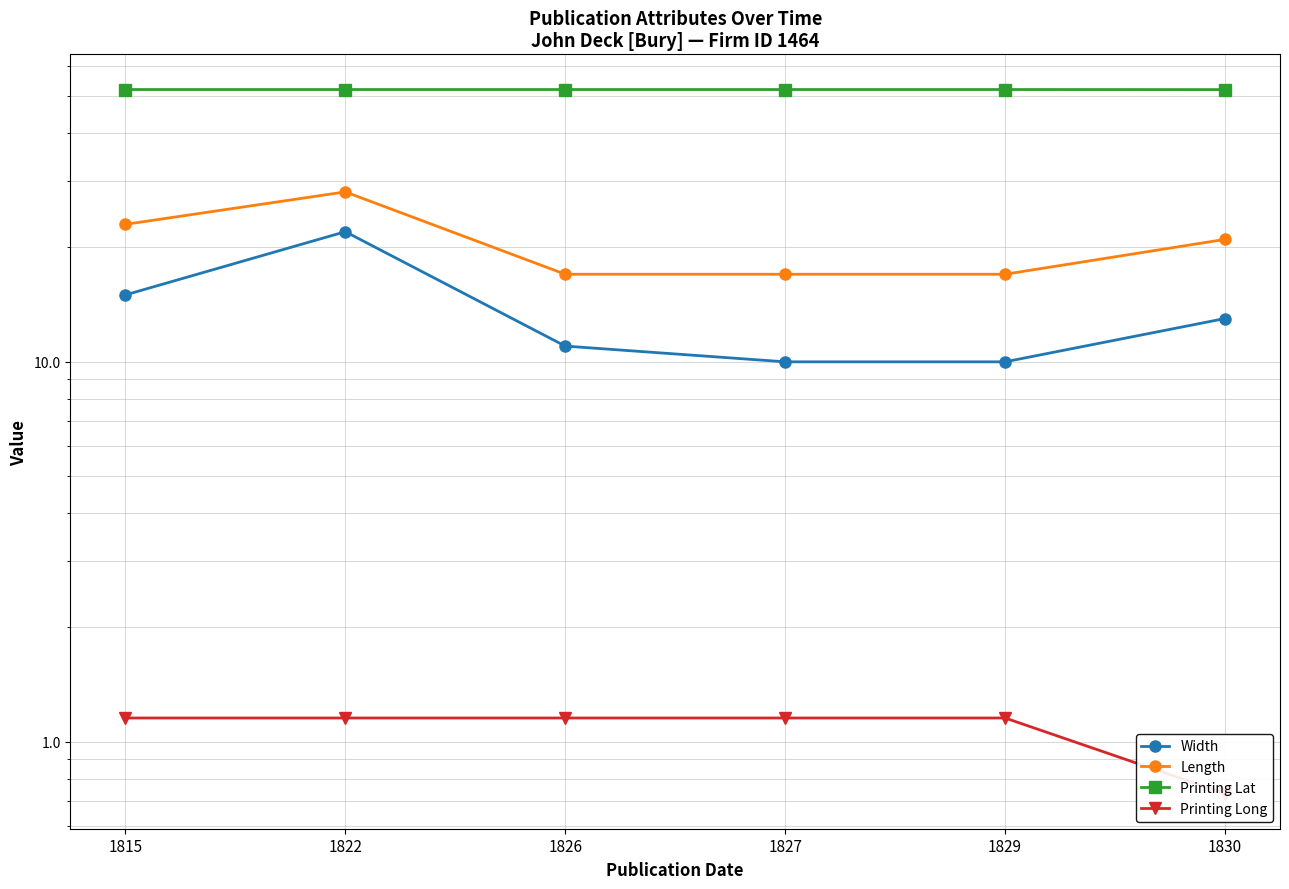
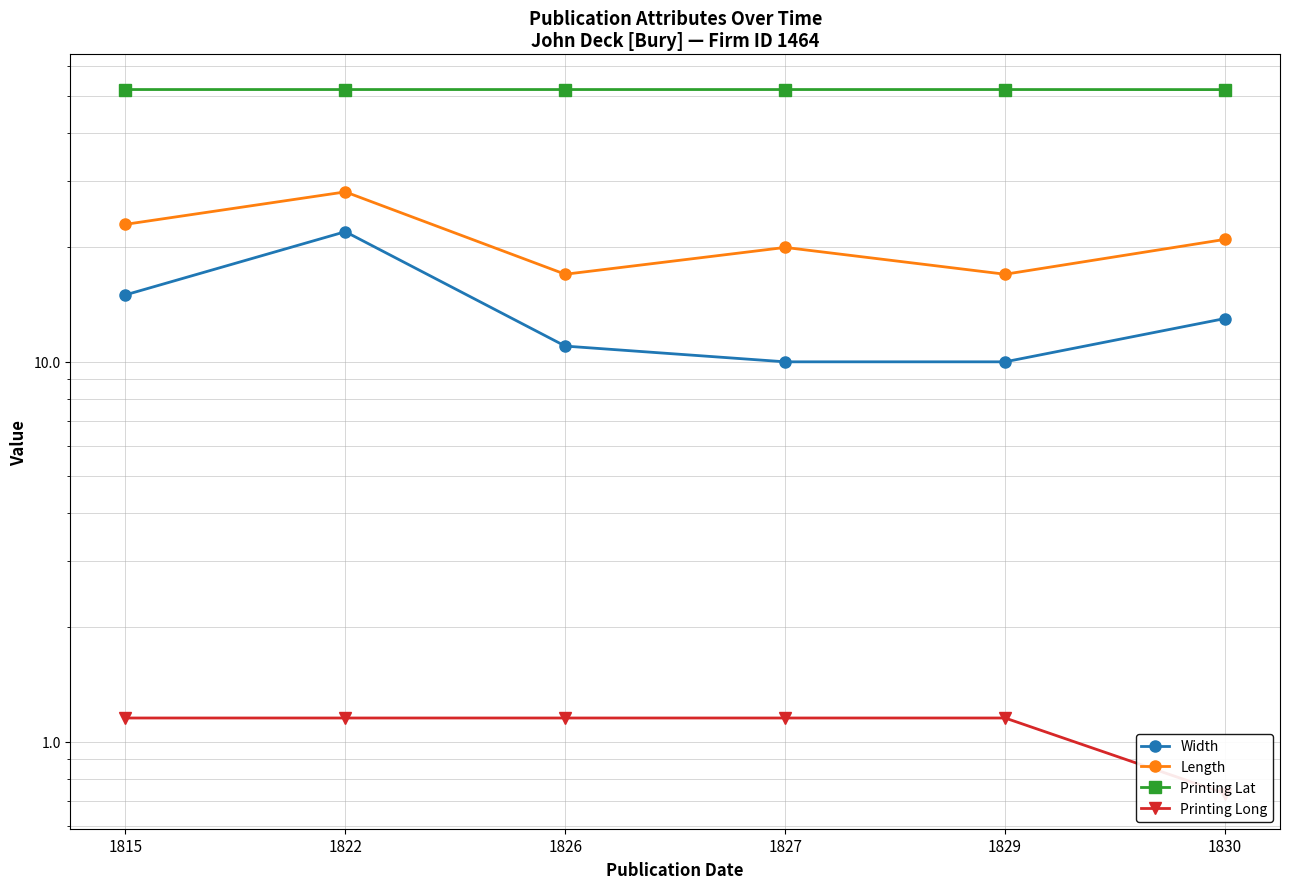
  {
    "Width": {
      "1815": 15,
      "1822": 22,
      "1826": 11,
      "1827": 10,
      "1829": 10,
      "1830": 13
    },
    "Length": {
      "1815": 23,
      "1822": 28,
      "1826": 17,
-     "1827": 17,
+     "1827": 20,
      "1829": 17,
      "1830": 21
    },
    "Printing Lat": {
      "1815": 52,
      "1822": 52,
      "1826": 52,
      "1827": 52,
      "1829": 52,
      "1830": 52
    },
    "Printing Long": {
      "1815": 1.16,
      "1822": 1.16,
      "1826": 1.16,
      "1827": 1.16,
      "1829": 1.16
    }
  }
